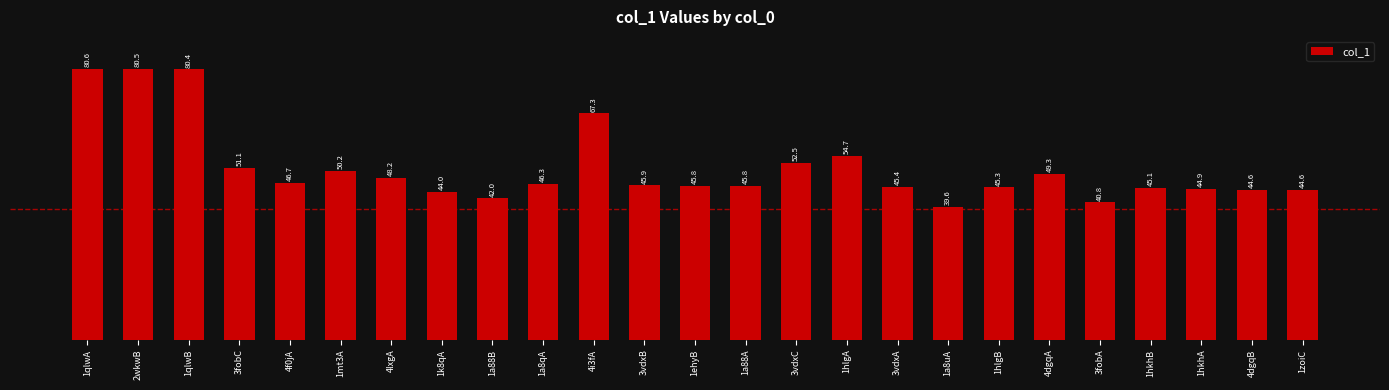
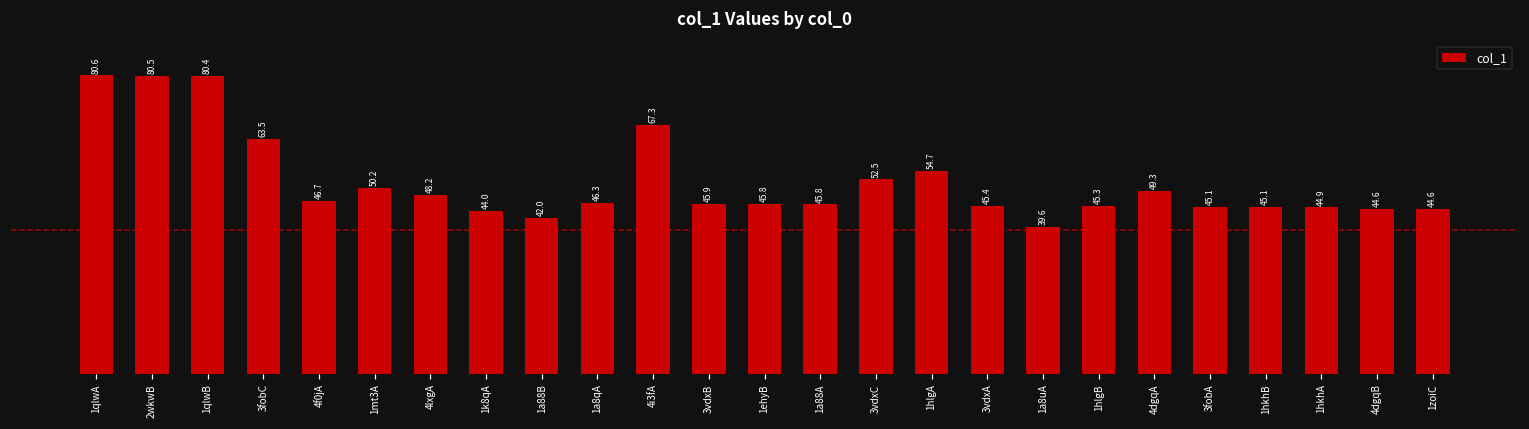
  {
    "1qlwA": 80.6,
    "2wkwB": 80.5,
    "1qlwB": 80.4,
-   "3fobC": 51.1,
+   "3fobC": 63.5,
    "4f0jA": 46.7,
    "1mt3A": 50.2,
    "4lxgA": 48.2,
    "1k8qA": 44.0,
    "1a88B": 42.0,
    "1a8qA": 46.3,
    "4i3fA": 67.3,
    "3vdxB": 45.9,
    "1ehyB": 45.8,
    "1a88A": 45.8,
    "3vdxC": 52.5,
    "1hlgA": 54.7,
    "3vdxA": 45.4,
    "1a8uA": 39.6,
    "1hlgB": 45.3,
    "4dgqA": 49.3,
-   "3fobA": 40.8,
+   "3fobA": 45.1,
    "1hkhB": 45.1,
    "1hkhA": 44.9,
    "4dgqB": 44.6,
    "1zoiC": 44.6
  }
